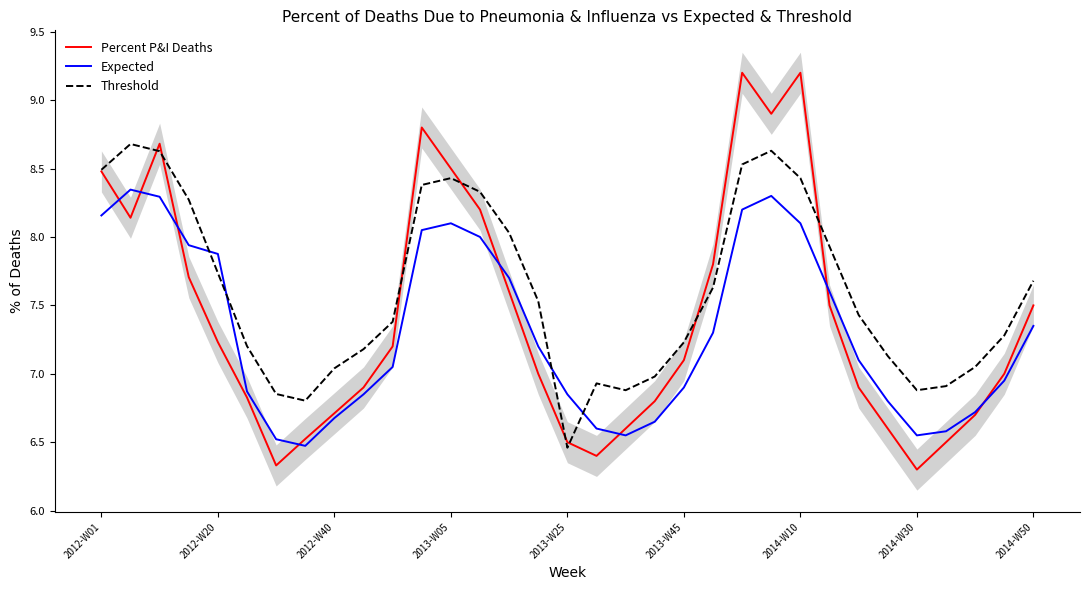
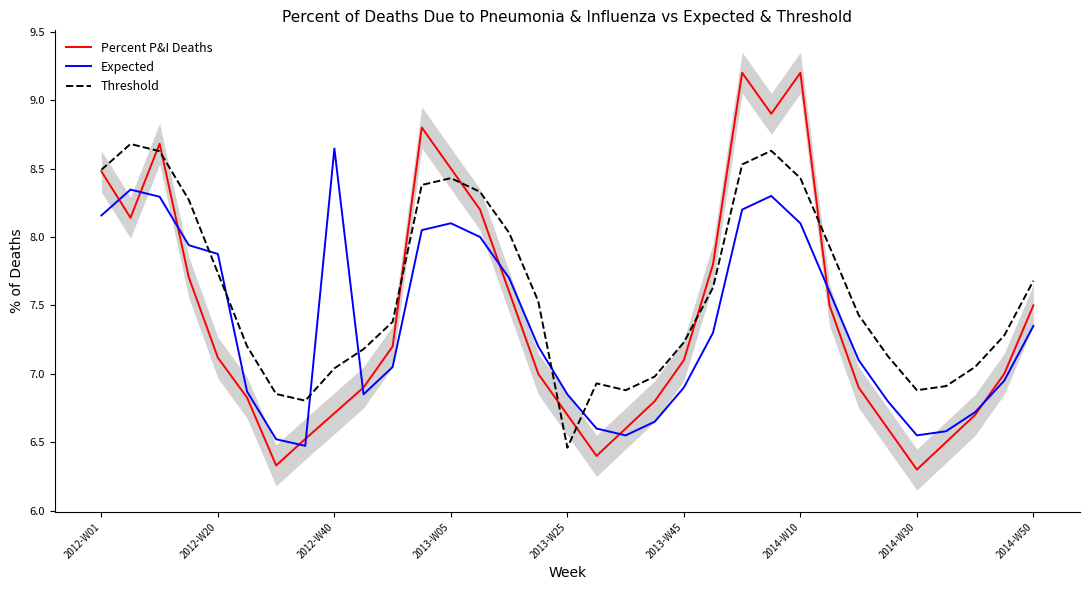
  {
    "Percent P&I Deaths": {
-     "2012-W20": 7.23,
+     "2012-W20": 7.12,
      "2012-W40": 6.71,
      "2013-W05": 8.50,
-     "2013-W25": 6.5,
+     "2013-W25": 6.7,
      "2013-W45": 7.10,
      "2014-W10": 9.20,
      "2014-W30": 6.30,
      "2014-W50": 7.50
    },
    "Expected": {
      "2012-W01": 8.16,
      "2012-W20": 7.88,
-     "2012-W40": 6.68,
+     "2012-W40": 8.65,
      "2013-W05": 8.10,
      "2013-W45": 6.90,
      "2014-W10": 8.10,
      "2014-W30": 6.55,
      "2014-W50": 7.35
    },
    "Threshold": {
      "2012-W20": 7.74,
      "2012-W40": 7.04,
      "2013-W05": 8.43,
      "2013-W25": 6.46,
      "2013-W45": 7.23,
      "2014-W10": 8.43,
      "2014-W30": 6.88,
      "2014-W50": 7.68
    }
  }
